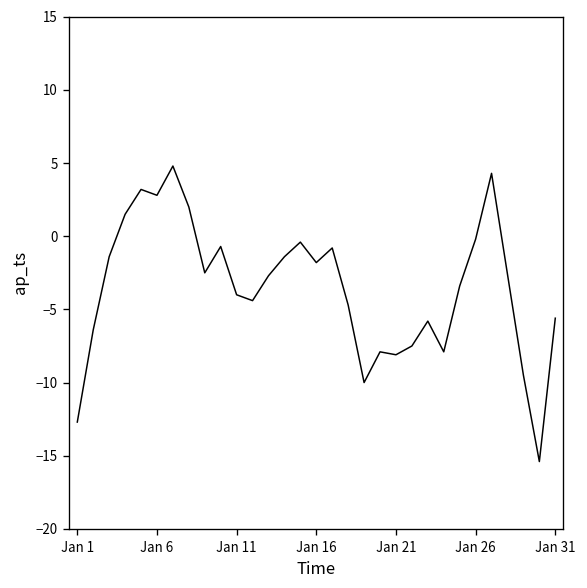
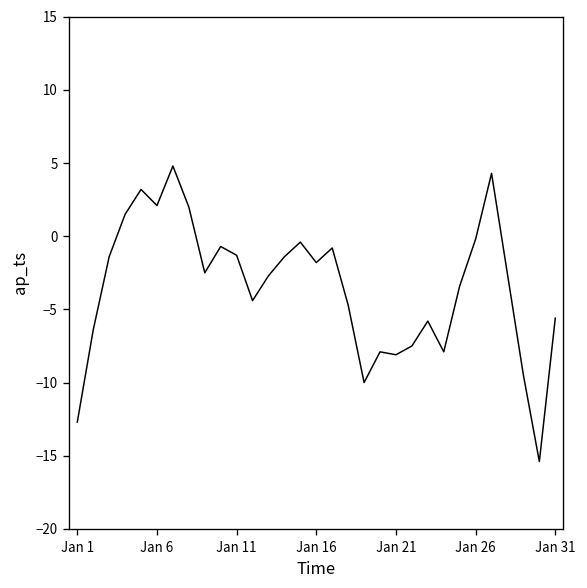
  {
    "Jan 1": -12.7,
-   "Jan 6": 2.8,
-   "Jan 11": -4.0,
+   "Jan 6": 2.1,
+   "Jan 11": -1.3,
    "Jan 16": -1.8,
    "Jan 21": -8.1,
    "Jan 26": -0.2,
    "Jan 31": -5.6
  }
